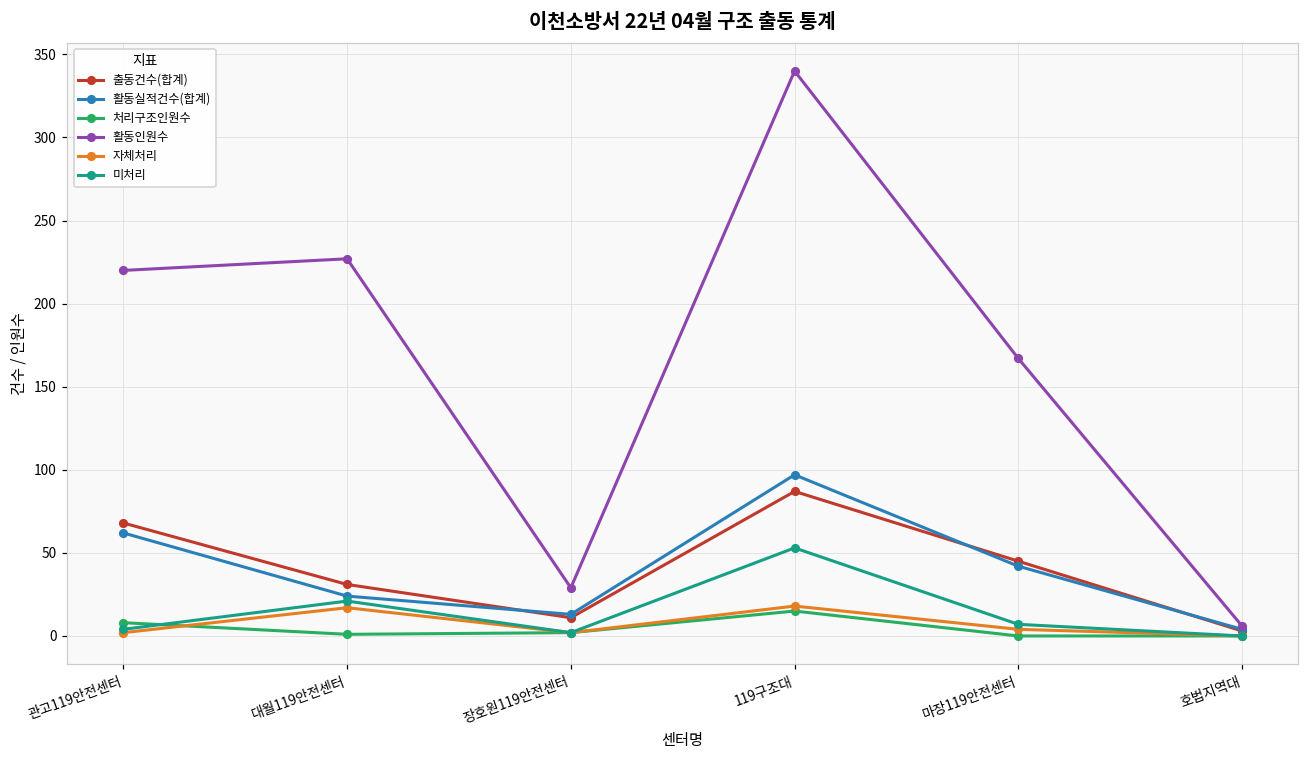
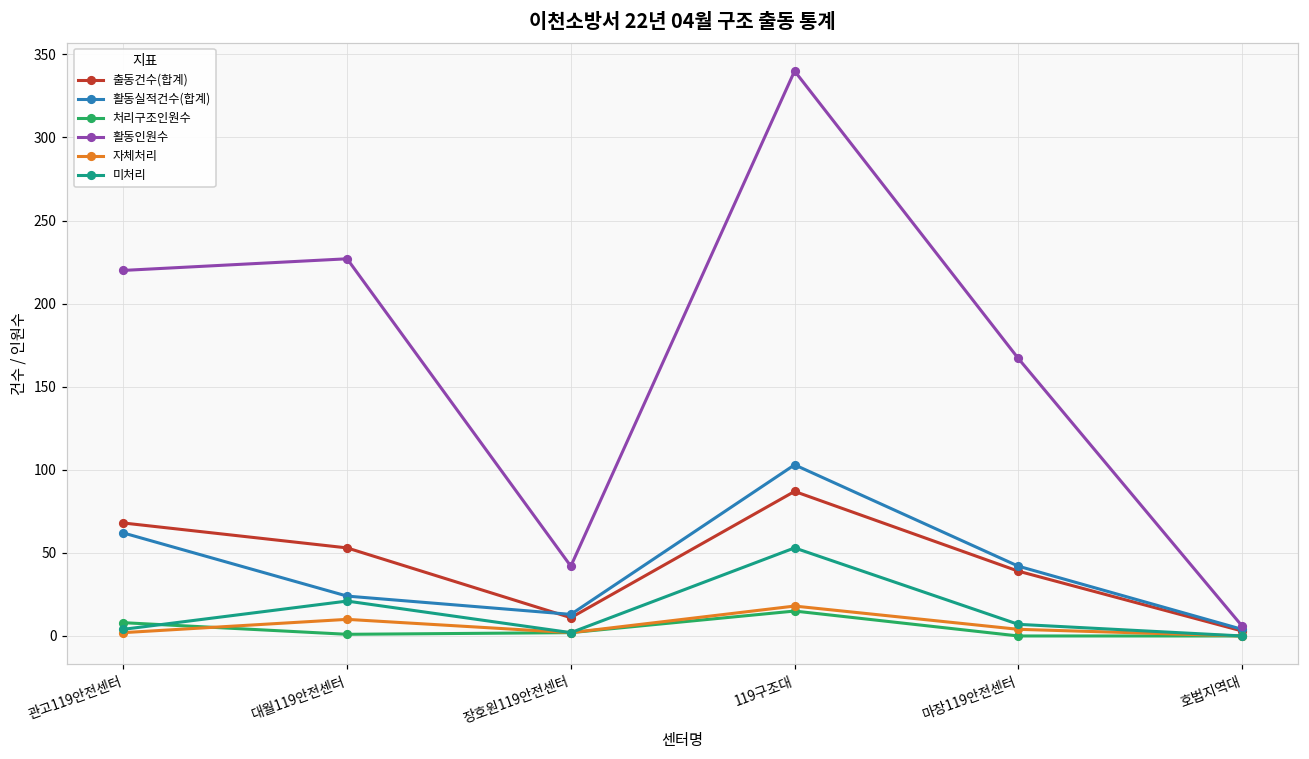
  {
    "출동건수(합계)": {
      "관고119안전센터": 68,
-     "대월119안전센터": 31,
+     "대월119안전센터": 53,
      "장호원119안전센터": 11,
      "119구조대": 87,
-     "마장119안전센터": 45
+     "마장119안전센터": 39
    },
    "활동실적건수(합계)": {
      "관고119안전센터": 62,
      "대월119안전센터": 24,
      "장호원119안전센터": 13,
-     "119구조대": 97,
+     "119구조대": 103,
      "마장119안전센터": 42
    },
    "활동인원수": {
      "관고119안전센터": 220,
      "대월119안전센터": 227,
-     "장호원119안전센터": 29,
+     "장호원119안전센터": 42,
      "119구조대": 340,
      "마장119안전센터": 167,
      "호법지역대": 6
    },
    "자체처리": {
      "관고119안전센터": 2,
-     "대월119안전센터": 17,
+     "대월119안전센터": 10,
      "119구조대": 18,
      "마장119안전센터": 4
    }
  }
